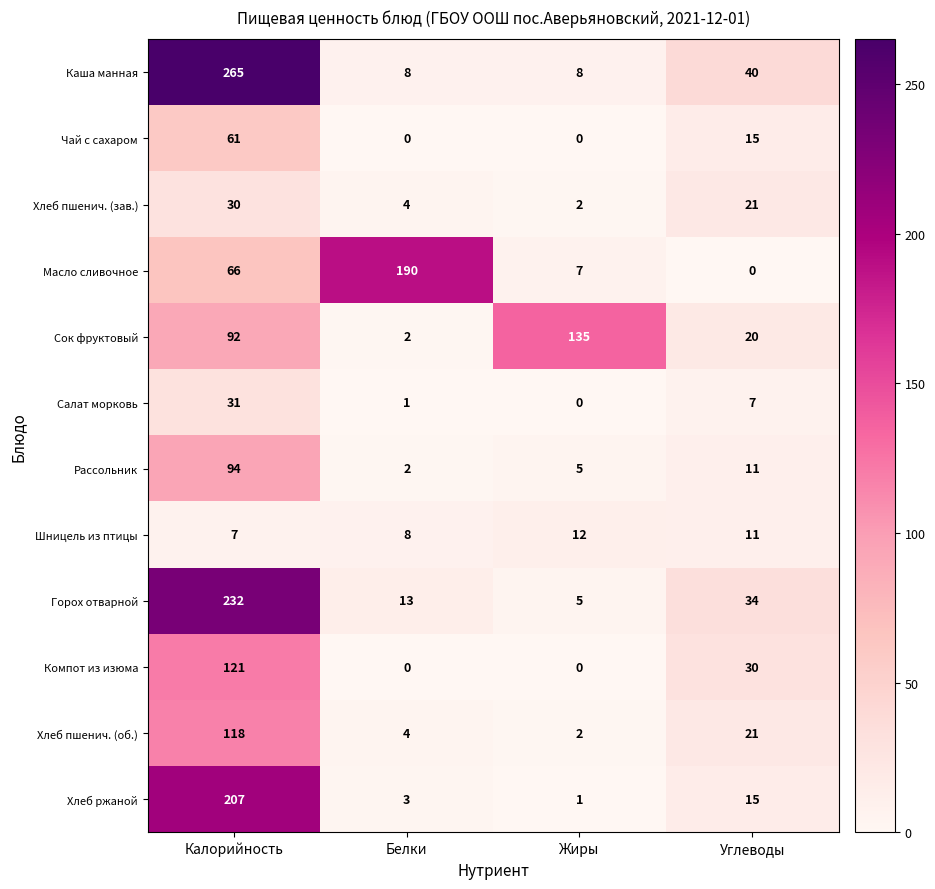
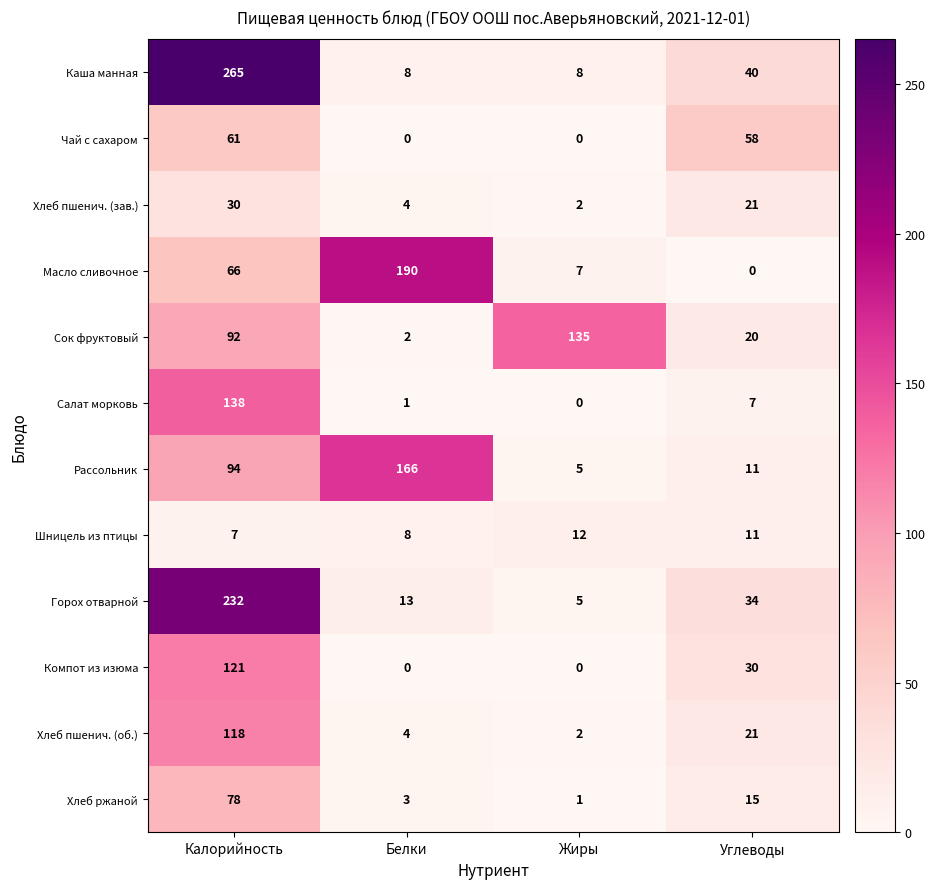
  {
    "Каша манная": {
      "Калорийность": 265,
      "Белки": 8,
      "Жиры": 8,
      "Углеводы": 40
    },
    "Чай с сахаром": {
      "Калорийность": 61,
      "Белки": 0,
      "Жиры": 0,
-     "Углеводы": 15
+     "Углеводы": 58
    },
    "Хлеб пшенич. (зав.)": {
      "Калорийность": 30,
      "Белки": 4,
      "Жиры": 2,
      "Углеводы": 21
    },
    "Масло сливочное": {
      "Калорийность": 66,
      "Белки": 190,
      "Жиры": 7,
      "Углеводы": 0
    },
    "Сок фруктовый": {
      "Калорийность": 92,
      "Белки": 2,
      "Жиры": 135,
      "Углеводы": 20
    },
    "Салат морковь": {
-     "Калорийность": 31,
+     "Калорийность": 138,
      "Белки": 1,
      "Жиры": 0,
      "Углеводы": 7
    },
    "Рассольник": {
      "Калорийность": 94,
-     "Белки": 2,
+     "Белки": 166,
      "Жиры": 5,
      "Углеводы": 11
    },
    "Шницель из птицы": {
      "Калорийность": 7,
      "Белки": 8,
      "Жиры": 12,
      "Углеводы": 11
    },
    "Горох отварной": {
      "Калорийность": 232,
      "Белки": 13,
      "Жиры": 5,
      "Углеводы": 34
    },
    "Компот из изюма": {
      "Калорийность": 121,
      "Белки": 0,
      "Жиры": 0,
      "Углеводы": 30
    },
    "Хлеб пшенич. (об.)": {
      "Калорийность": 118,
      "Белки": 4,
      "Жиры": 2,
      "Углеводы": 21
    },
    "Хлеб ржаной": {
-     "Калорийность": 207,
+     "Калорийность": 78,
      "Белки": 3,
      "Жиры": 1,
      "Углеводы": 15
    }
  }
